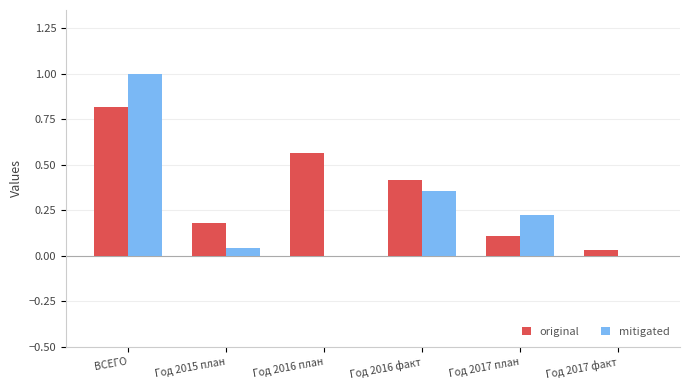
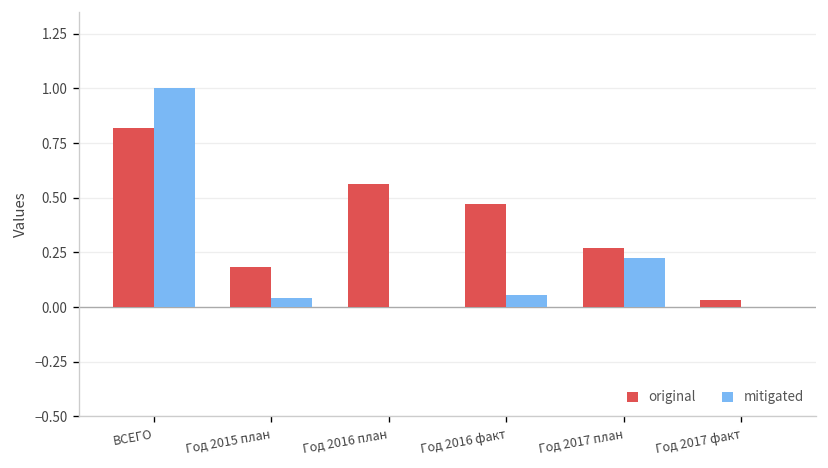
  {
    "original": {
      "ВСЕГО": 0.82,
      "Год 2015 план": 0.18,
      "Год 2016 план": 0.56,
-     "Год 2016 факт": 0.42,
-     "Год 2017 план": 0.11,
+     "Год 2016 факт": 0.47,
+     "Год 2017 план": 0.27,
      "Год 2017 факт": 0.03
    },
    "mitigated": {
      "ВСЕГО": 1.00,
      "Год 2015 план": 0.04,
      "Год 2016 план": 0.00,
-     "Год 2016 факт": 0.36,
+     "Год 2016 факт": 0.06,
      "Год 2017 план": 0.22,
      "Год 2017 факт": 0.00
    }
  }
